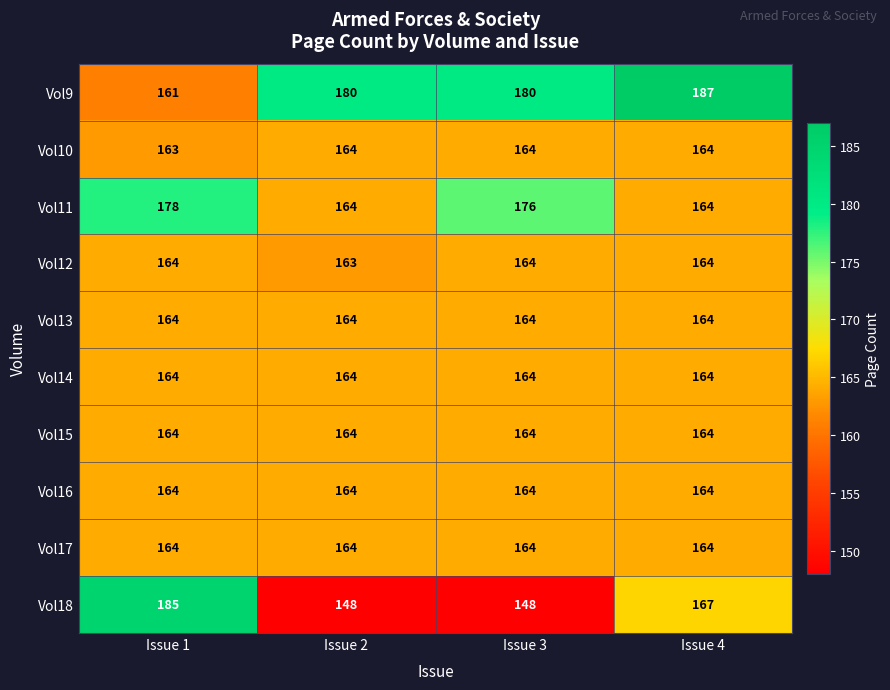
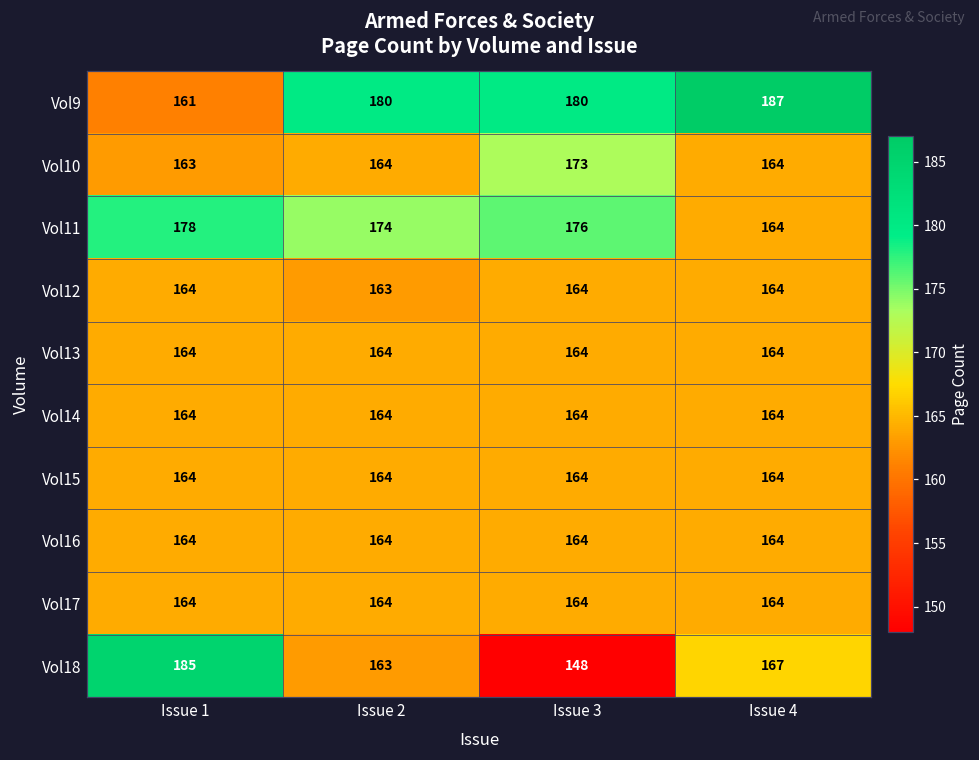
  {
    "Vol9": {
      "Issue 1": 161,
      "Issue 2": 180,
      "Issue 3": 180,
      "Issue 4": 187
    },
    "Vol10": {
      "Issue 1": 163,
      "Issue 2": 164,
-     "Issue 3": 164,
+     "Issue 3": 173,
      "Issue 4": 164
    },
    "Vol11": {
      "Issue 1": 178,
-     "Issue 2": 164,
+     "Issue 2": 174,
      "Issue 3": 176,
      "Issue 4": 164
    },
    "Vol12": {
      "Issue 1": 164,
      "Issue 2": 163,
      "Issue 3": 164,
      "Issue 4": 164
    },
    "Vol13": {
      "Issue 1": 164,
      "Issue 2": 164,
      "Issue 3": 164,
      "Issue 4": 164
    },
    "Vol14": {
      "Issue 1": 164,
      "Issue 2": 164,
      "Issue 3": 164,
      "Issue 4": 164
    },
    "Vol15": {
      "Issue 1": 164,
      "Issue 2": 164,
      "Issue 3": 164,
      "Issue 4": 164
    },
    "Vol16": {
      "Issue 1": 164,
      "Issue 2": 164,
      "Issue 3": 164,
      "Issue 4": 164
    },
    "Vol17": {
      "Issue 1": 164,
      "Issue 2": 164,
      "Issue 3": 164,
      "Issue 4": 164
    },
    "Vol18": {
      "Issue 1": 185,
-     "Issue 2": 148,
+     "Issue 2": 163,
      "Issue 3": 148,
      "Issue 4": 167
    }
  }
